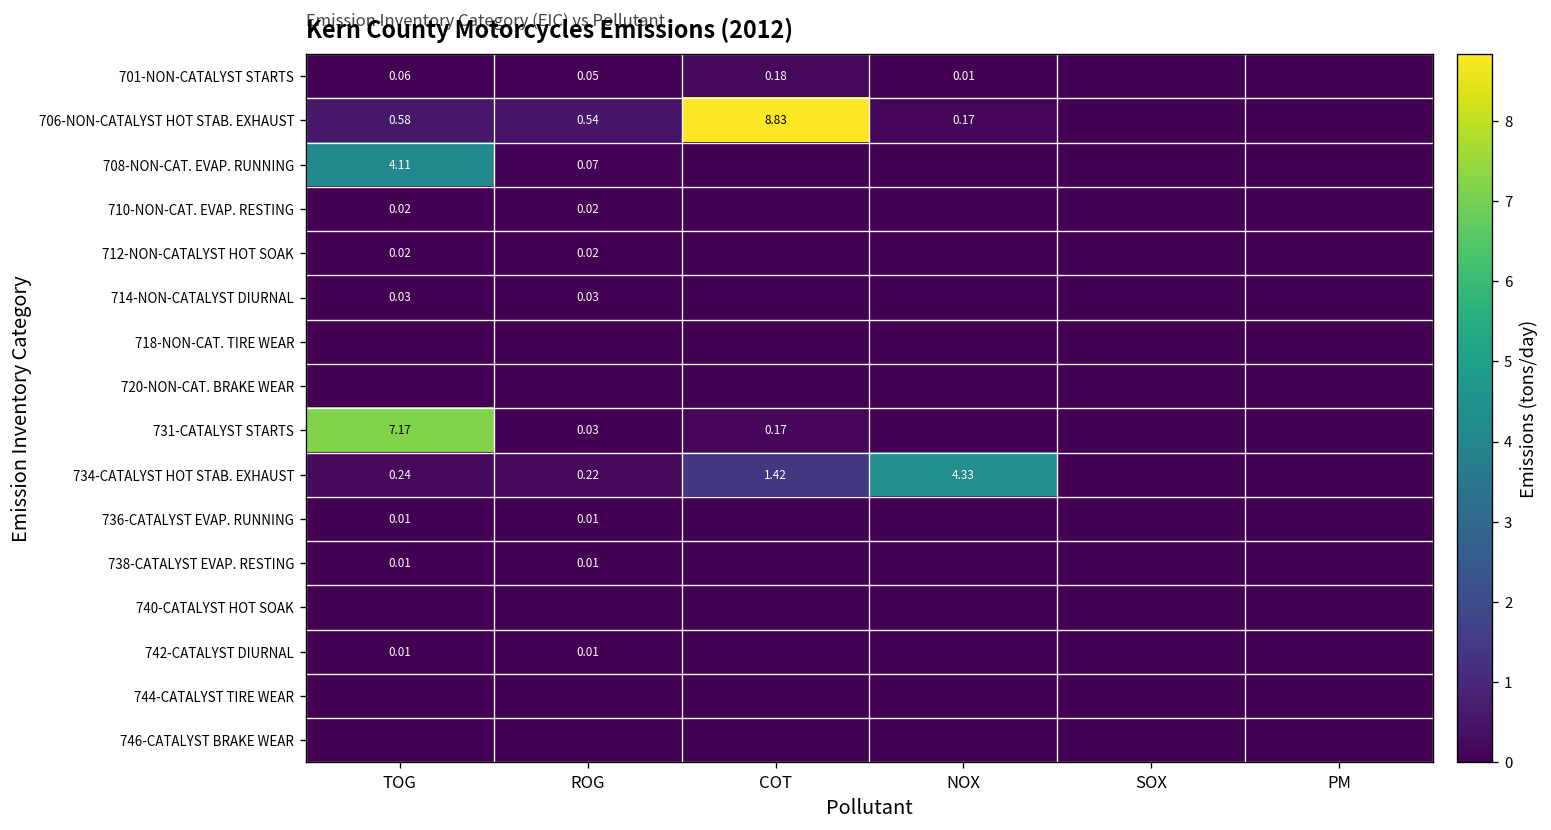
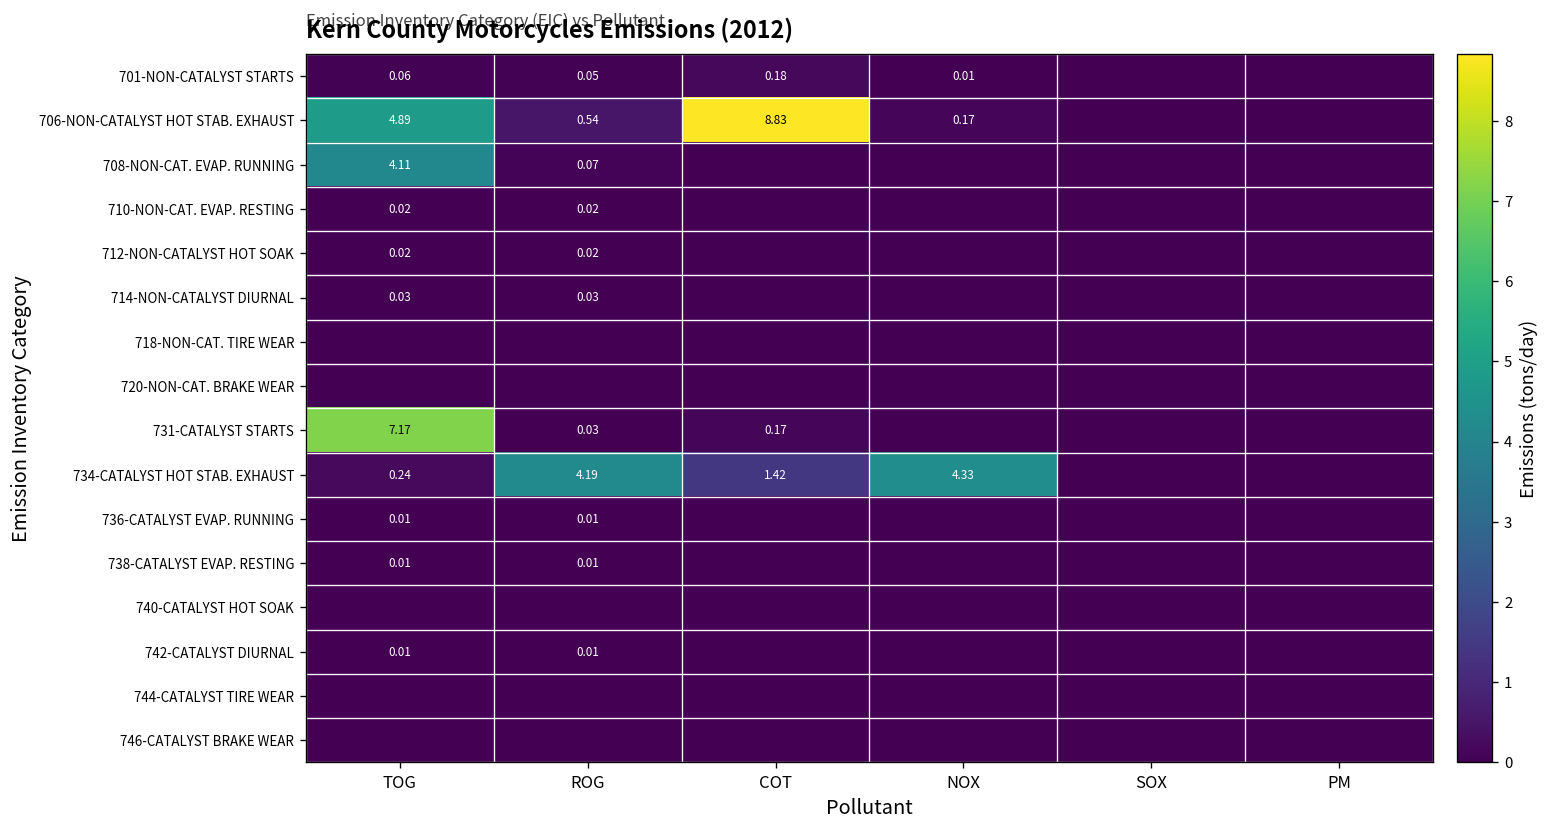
  {
    "701-NON-CATALYST STARTS": {
      "TOG": 0.06,
      "ROG": 0.05,
      "COT": 0.18,
      "NOX": 0.01
    },
    "706-NON-CATALYST HOT STAB. EXHAUST": {
-     "TOG": 0.58,
+     "TOG": 4.89,
      "ROG": 0.54,
      "COT": 8.83,
      "NOX": 0.17
    },
    "708-NON-CAT. EVAP. RUNNING": {
      "TOG": 4.11,
      "ROG": 0.07
    },
    "710-NON-CAT. EVAP. RESTING": {
      "TOG": 0.02,
      "ROG": 0.02
    },
    "712-NON-CATALYST HOT SOAK": {
      "TOG": 0.02,
      "ROG": 0.02
    },
    "714-NON-CATALYST DIURNAL": {
      "TOG": 0.03,
      "ROG": 0.03
    },
    "731-CATALYST STARTS": {
      "TOG": 7.17,
      "ROG": 0.03,
      "COT": 0.17
    },
    "734-CATALYST HOT STAB. EXHAUST": {
      "TOG": 0.24,
-     "ROG": 0.22,
+     "ROG": 4.19,
      "COT": 1.42,
      "NOX": 4.33
    },
    "736-CATALYST EVAP. RUNNING": {
      "TOG": 0.01,
      "ROG": 0.01
    },
    "738-CATALYST EVAP. RESTING": {
      "TOG": 0.01,
      "ROG": 0.01
    },
    "742-CATALYST DIURNAL": {
      "TOG": 0.01,
      "ROG": 0.01
    }
  }
